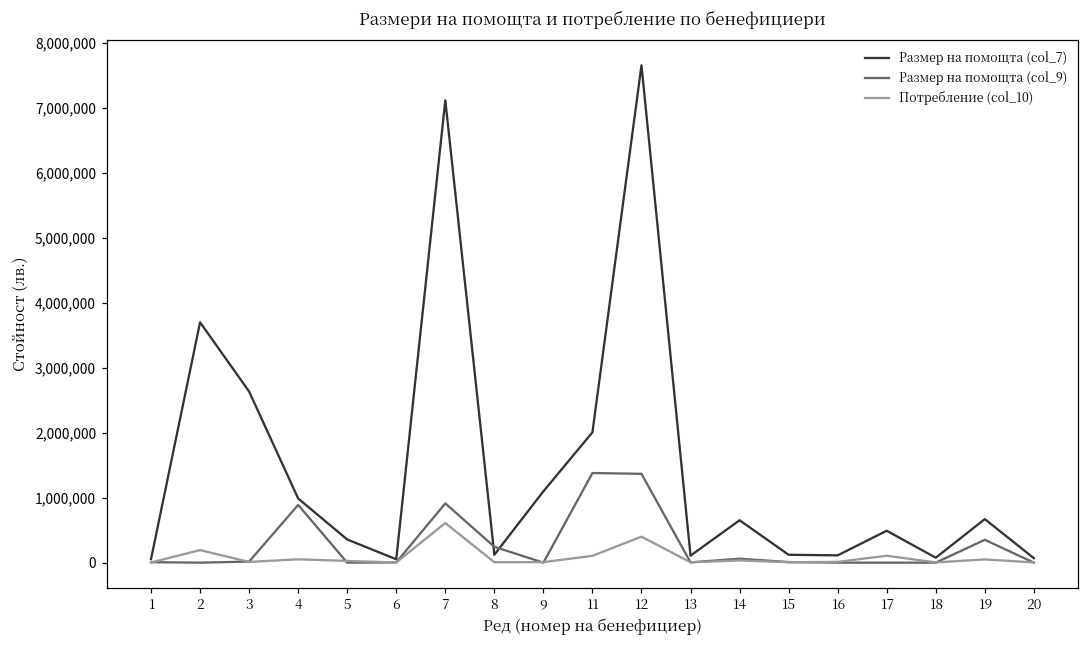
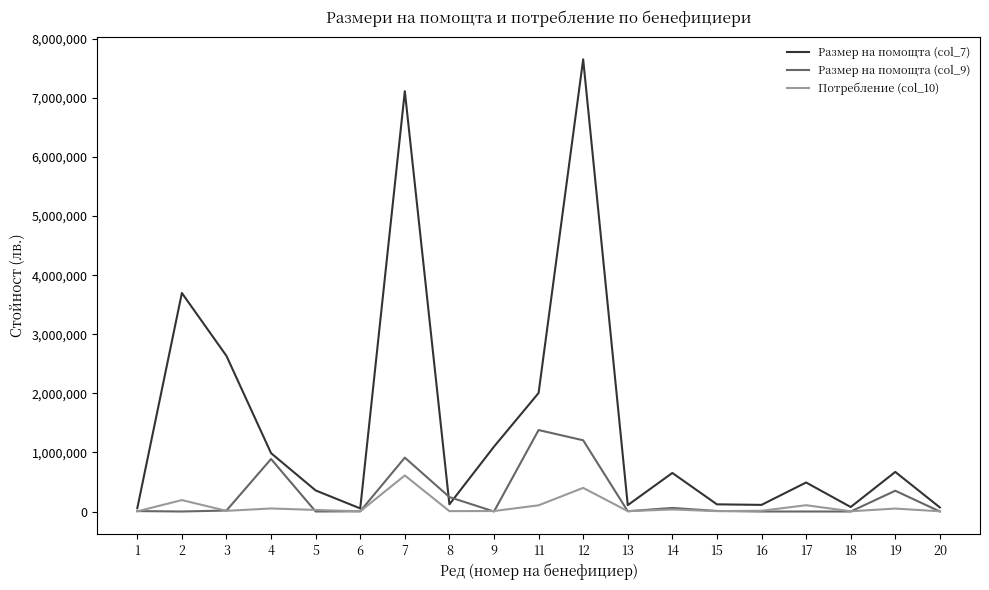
  {
    "Размер на помощта (col_7)": {
      "1": "100,000",
      "2": "3,700,000",
      "3": "2,600,000",
      "4": "1,000,000",
      "5": "400,000",
      "6": "100,000",
      "7": "7,100,000",
      "8": "100,000",
      "9": "1,100,000",
      "11": "2,000,000",
      "12": "7,700,000",
      "13": "100,000",
      "14": "700,000",
      "15": "100,000",
      "16": "100,000",
      "17": "500,000",
      "18": "100,000",
      "19": "700,000",
      "20": "100,000"
    },
    "Размер на помощта (col_9)": {
      "2": "0",
      "4": "900,000",
      "7": "900,000",
      "8": "200,000",
      "11": "1,400,000",
-     "12": "1,400,000",
+     "12": "1,200,000",
      "17": "0",
      "19": "400,000"
    },
    "Потребление (col_10)": {
      "2": "200,000",
      "4": "100,000",
      "7": "600,000",
      "8": "0",
      "11": "100,000",
      "12": "400,000",
      "17": "100,000",
      "19": "0"
    }
  }
